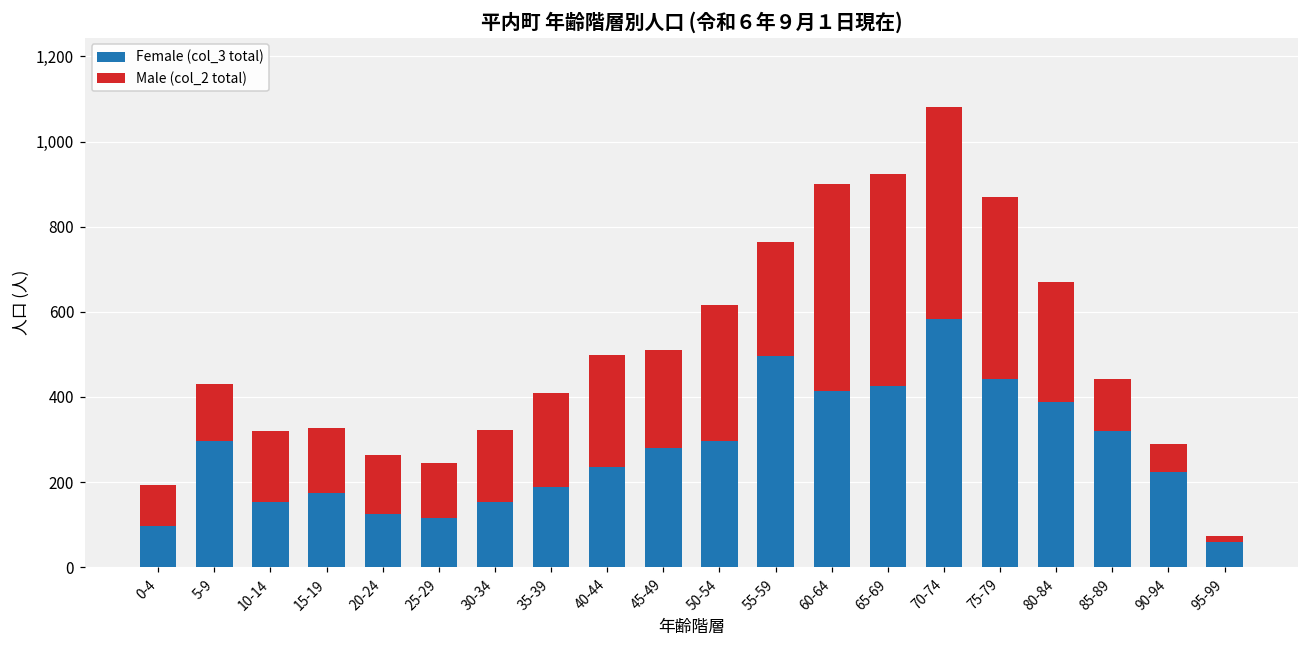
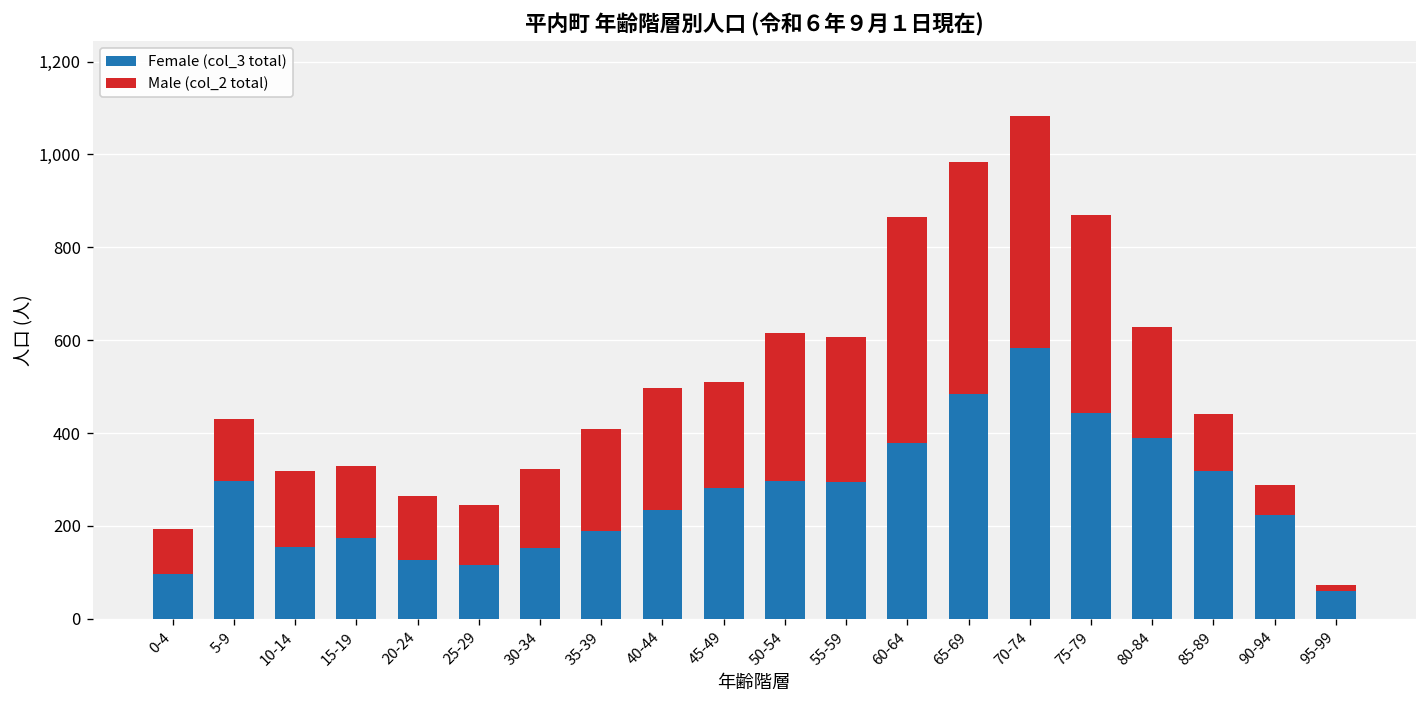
  {
    "Female (col_3 total)": {
      "0-4": 100,
      "5-9": 300,
      "10-14": 150,
      "15-19": 180,
      "20-24": 130,
      "25-29": 120,
      "30-34": 150,
      "35-39": 190,
      "40-44": 240,
      "45-49": 280,
      "50-54": 300,
-     "55-59": 500,
-     "60-64": 410,
-     "65-69": 430,
+     "55-59": 290,
+     "60-64": 380,
+     "65-69": 480,
      "70-74": 580,
      "75-79": 440,
      "80-84": 390,
      "85-89": 320,
      "90-94": 220,
      "95-99": 60
    },
    "Male (col_2 total)": {
      "0-4": 100,
      "5-9": 130,
      "10-14": 170,
      "15-19": 150,
      "20-24": 140,
      "25-29": 130,
      "30-34": 170,
      "35-39": 220,
      "40-44": 260,
      "45-49": 230,
      "50-54": 320,
-     "55-59": 270,
+     "55-59": 310,
      "60-64": 490,
      "65-69": 500,
      "70-74": 500,
      "75-79": 430,
-     "80-84": 280,
+     "80-84": 240,
      "85-89": 120,
      "90-94": 70,
      "95-99": 10
    }
  }
